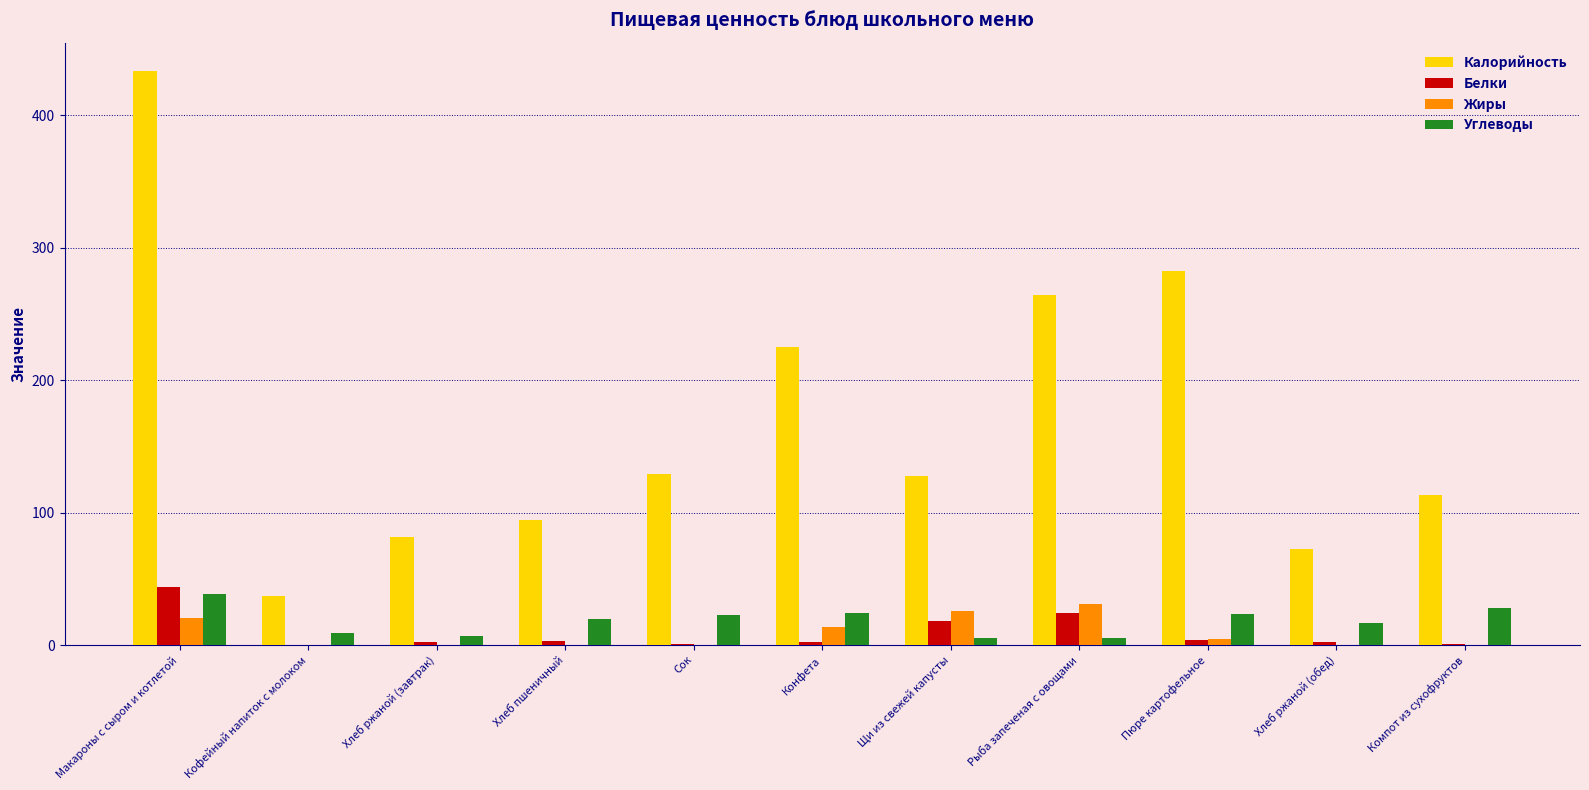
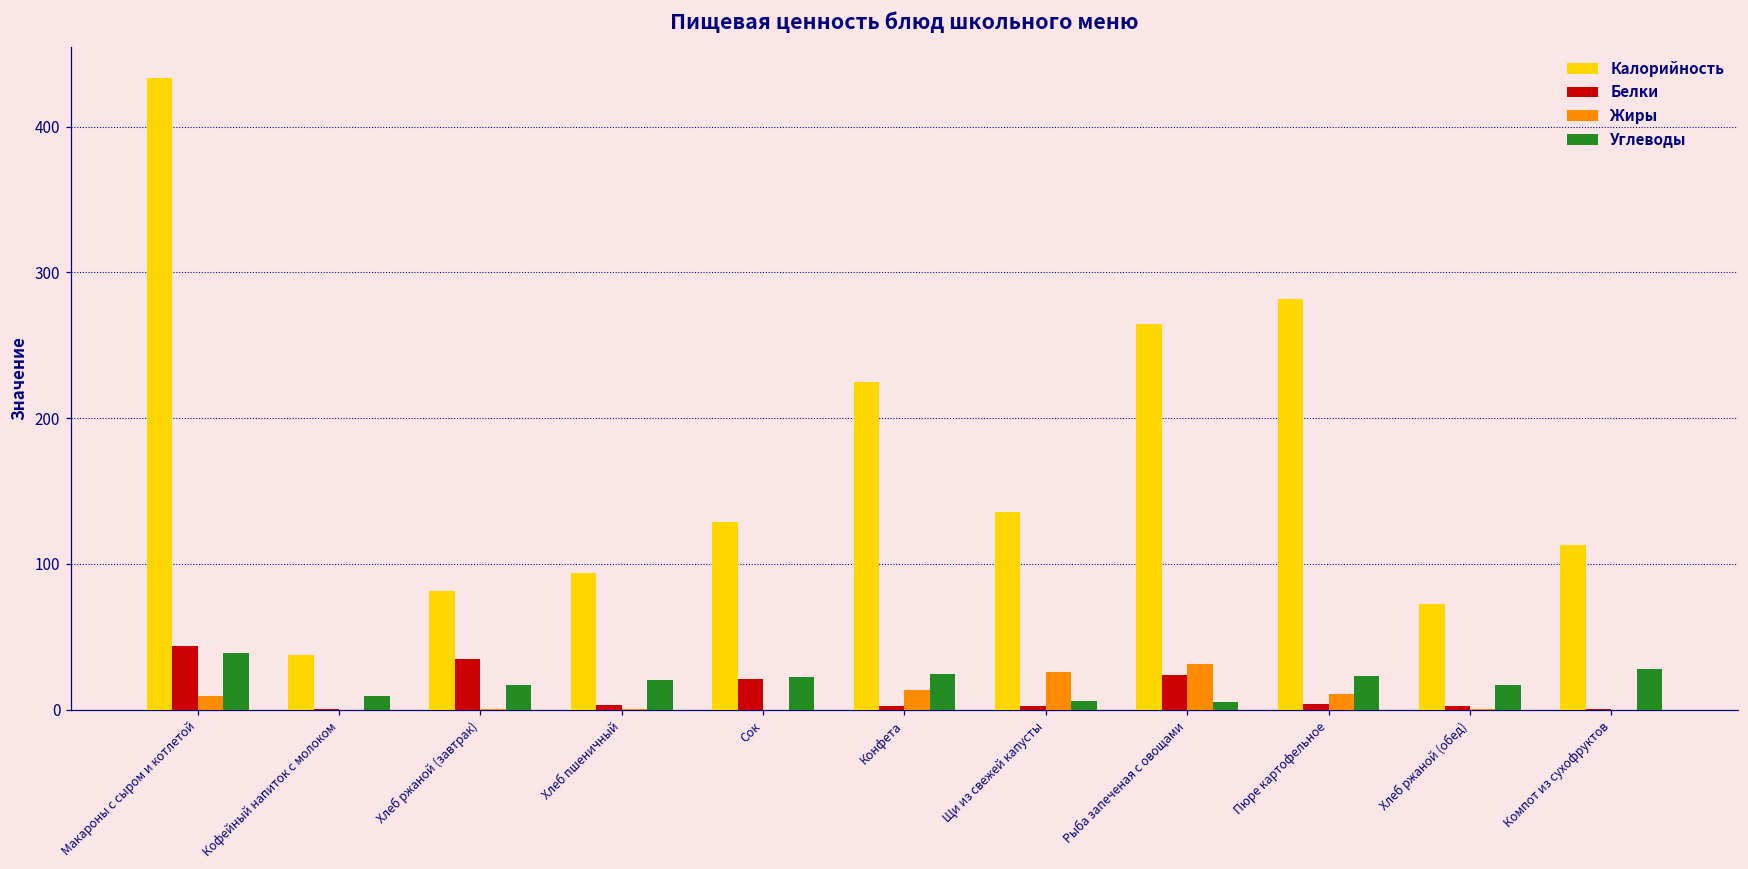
  {
    "Калорийность": {
      "Макароны с сыром и котлетой": 433,
      "Кофейный напиток с молоком": 37,
      "Хлеб ржаной (завтрак)": 82,
      "Хлеб пшеничный": 94,
      "Сок": 129,
      "Конфета": 225,
-     "Щи из свежей капусты": 128,
+     "Щи из свежей капусты": 136,
      "Рыба запеченая с овощами": 264,
      "Пюре картофельное": 282,
      "Хлеб ржаной (обед)": 72,
      "Компот из сухофруктов": 113
    },
    "Белки": {
      "Макароны с сыром и котлетой": 44,
-     "Хлеб ржаной (завтрак)": 3,
+     "Хлеб ржаной (завтрак)": 35,
      "Хлеб пшеничный": 3,
-     "Сок": 1,
+     "Сок": 21,
      "Конфета": 2,
-     "Щи из свежей капусты": 18,
+     "Щи из свежей капусты": 3,
      "Рыба запеченая с овощами": 24,
      "Пюре картофельное": 4,
      "Хлеб ржаной (обед)": 3
    },
    "Жиры": {
-     "Макароны с сыром и котлетой": 21,
+     "Макароны с сыром и котлетой": 9,
      "Сок": 0,
      "Конфета": 13,
      "Щи из свежей капусты": 26,
      "Рыба запеченая с овощами": 31,
-     "Пюре картофельное": 4
+     "Пюре картофельное": 10
    },
    "Углеводы": {
      "Макароны с сыром и котлетой": 39,
      "Кофейный напиток с молоком": 9,
-     "Хлеб ржаной (завтрак)": 7,
+     "Хлеб ржаной (завтрак)": 17,
      "Хлеб пшеничный": 20,
      "Сок": 23,
      "Конфета": 24,
      "Щи из свежей капусты": 6,
      "Рыба запеченая с овощами": 5,
      "Пюре картофельное": 23,
      "Хлеб ржаной (обед)": 17,
      "Компот из сухофруктов": 28
    }
  }
